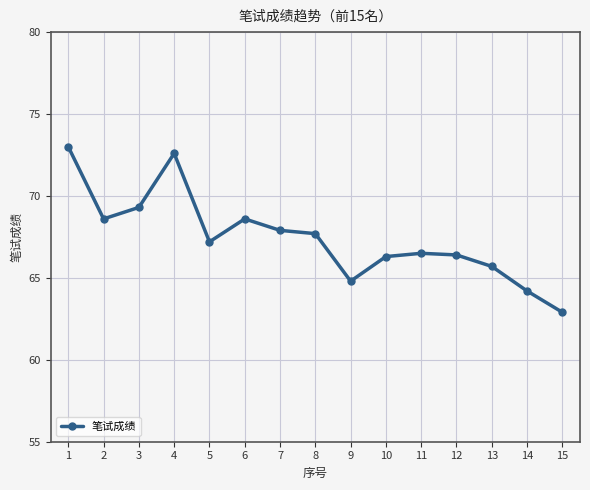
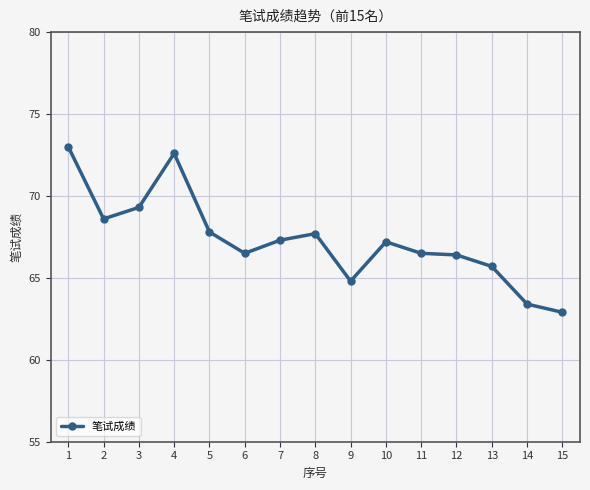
  {
    "1": 73.0,
    "2": 68.6,
    "3": 69.3,
    "4": 72.6,
-   "5": 67.2,
-   "6": 68.6,
-   "7": 67.9,
+   "5": 67.8,
+   "6": 66.5,
+   "7": 67.3,
    "8": 67.7,
    "9": 64.8,
-   "10": 66.3,
+   "10": 67.2,
    "11": 66.5,
    "12": 66.4,
    "13": 65.7,
-   "14": 64.2,
+   "14": 63.4,
    "15": 62.9
  }
